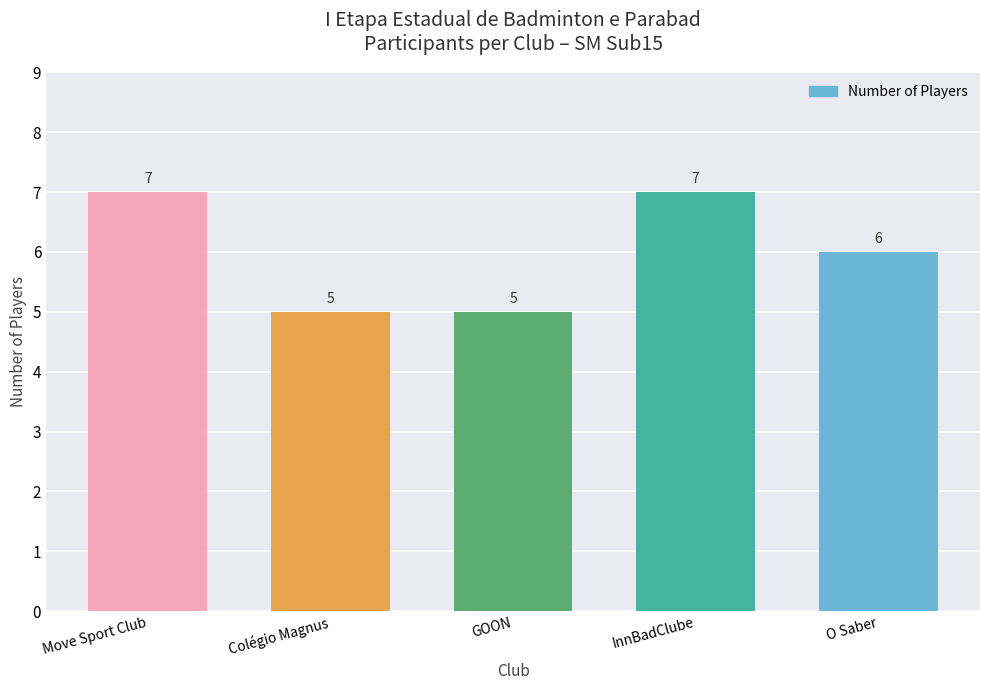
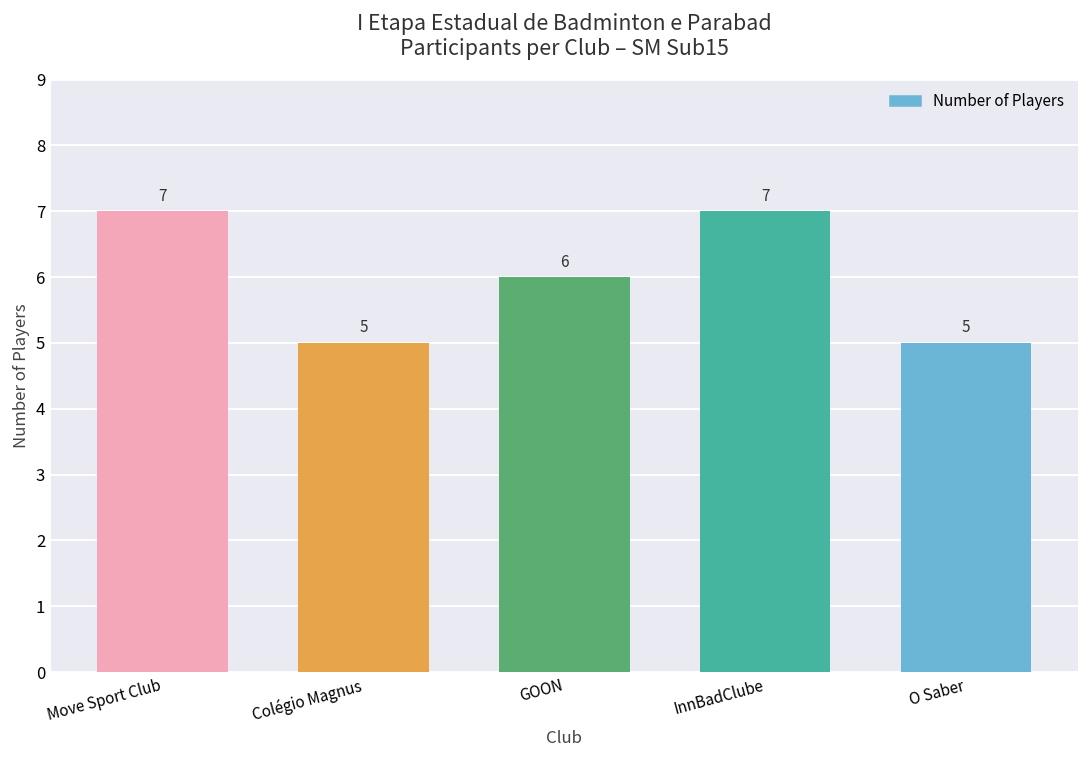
  {
    "Move Sport Club": 7,
    "Colégio Magnus": 5,
-   "GOON": 5,
+   "GOON": 6,
    "InnBadClube": 7,
-   "O Saber": 6
+   "O Saber": 5
  }
